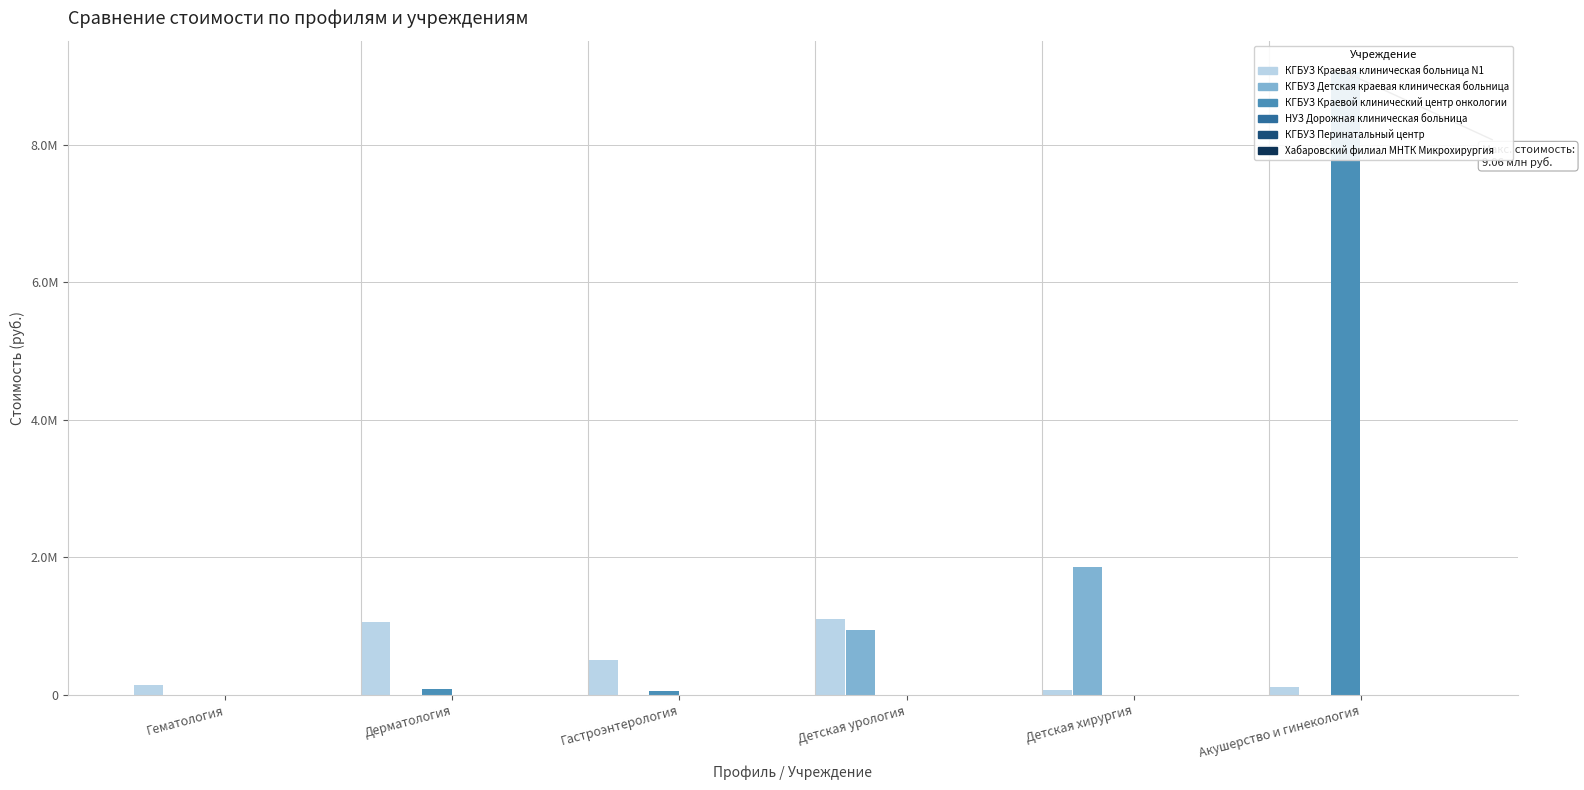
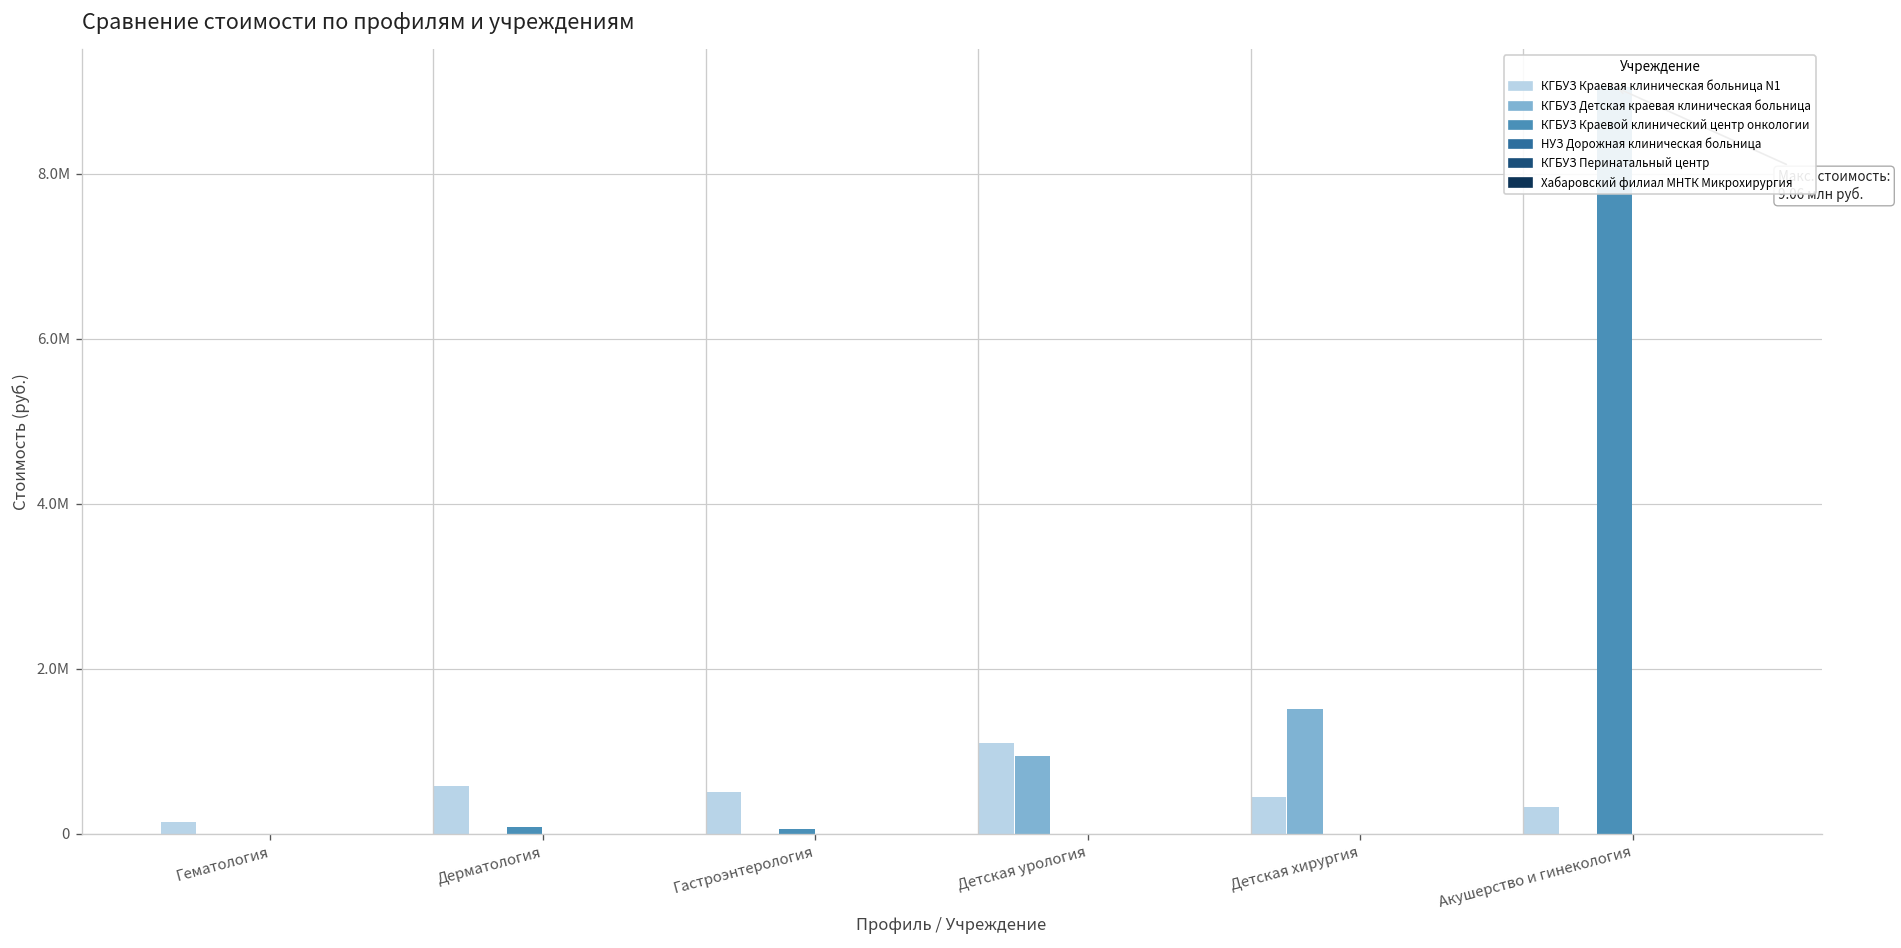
  {
    "КГБУЗ Краевая клиническая больница N1": {
      "Гематология": 100000,
-     "Дерматология": 1100000,
+     "Дерматология": 600000,
      "Гастроэнтерология": 500000,
      "Детская урология": 1100000,
-     "Детская хирургия": 100000,
-     "Акушерство и гинекология": 100000
+     "Детская хирургия": 400000,
+     "Акушерство и гинекология": 300000
    },
    "КГБУЗ Детская краевая клиническая больница": {
      "Гематология": 0,
      "Дерматология": 0,
      "Гастроэнтерология": 0,
      "Детская урология": 900000,
-     "Детская хирургия": 1900000,
+     "Детская хирургия": 1500000,
      "Акушерство и гинекология": 0
    }
  }
